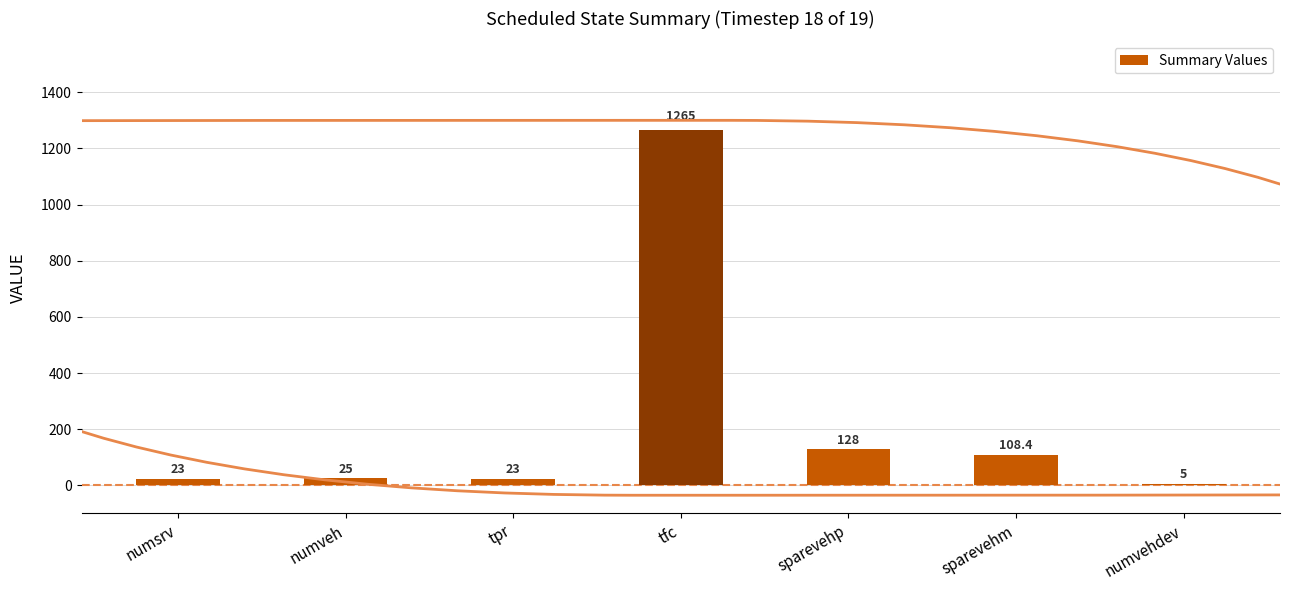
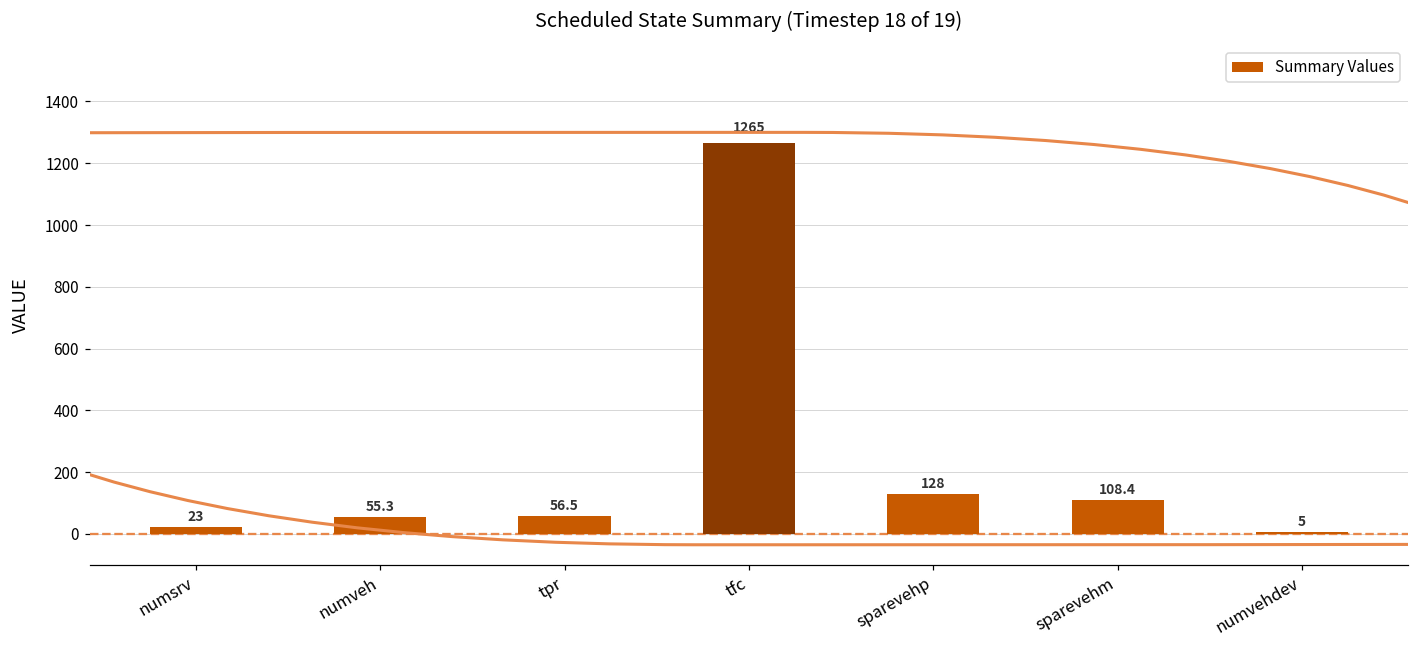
  {
    "numsrv": 23,
-   "numveh": 25,
-   "tpr": 23,
+   "numveh": 55.3,
+   "tpr": 56.5,
    "tfc": 1265,
    "sparevehp": 128,
    "sparevehm": 108.4,
    "numvehdev": 5
  }
